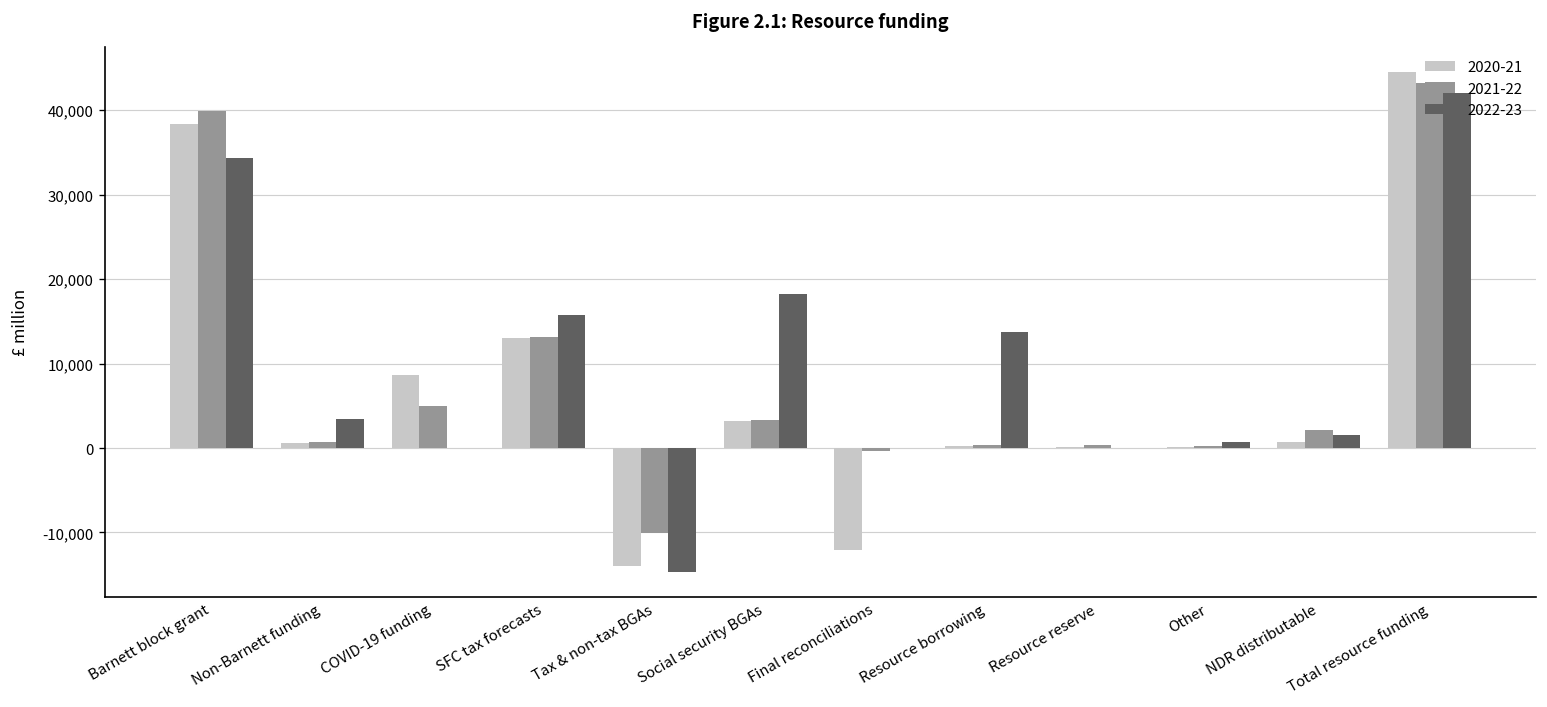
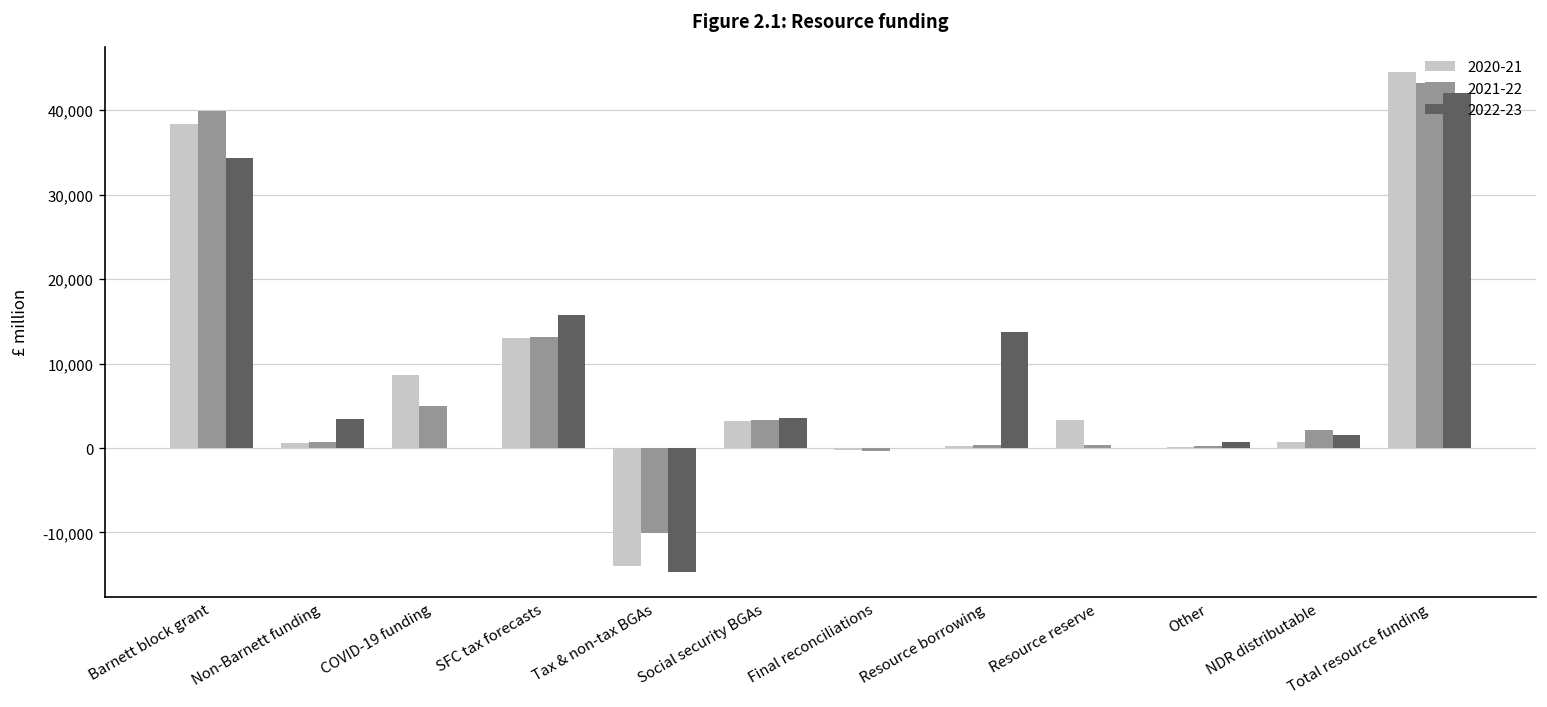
  {
    "2020-21": {
      "Barnett block grant": "38,000",
      "Non-Barnett funding": "1,000",
      "COVID-19 funding": "9,000",
      "SFC tax forecasts": "13,000",
      "Tax & non-tax BGAs": "-14,000",
      "Social security BGAs": "3,000",
-     "Final reconciliations": "-12,000",
-     "Resource reserve": "0",
+     "Final reconciliations": "0",
+     "Resource reserve": "3,000",
      "NDR distributable": "1,000",
      "Total resource funding": "45,000"
    },
    "2021-22": {
      "Barnett block grant": "40,000",
      "Non-Barnett funding": "1,000",
      "COVID-19 funding": "5,000",
      "SFC tax forecasts": "13,000",
      "Tax & non-tax BGAs": "-10,000",
      "Social security BGAs": "3,000",
      "Resource reserve": "0",
      "NDR distributable": "2,000",
      "Total resource funding": "43,000"
    },
    "2022-23": {
      "Barnett block grant": "34,000",
      "Non-Barnett funding": "3,000",
      "COVID-19 funding": "0",
      "SFC tax forecasts": "16,000",
      "Tax & non-tax BGAs": "-15,000",
-     "Social security BGAs": "18,000",
+     "Social security BGAs": "4,000",
      "Resource borrowing": "14,000",
      "Resource reserve": "0",
      "Other": "1,000",
      "NDR distributable": "2,000",
      "Total resource funding": "42,000"
    }
  }
